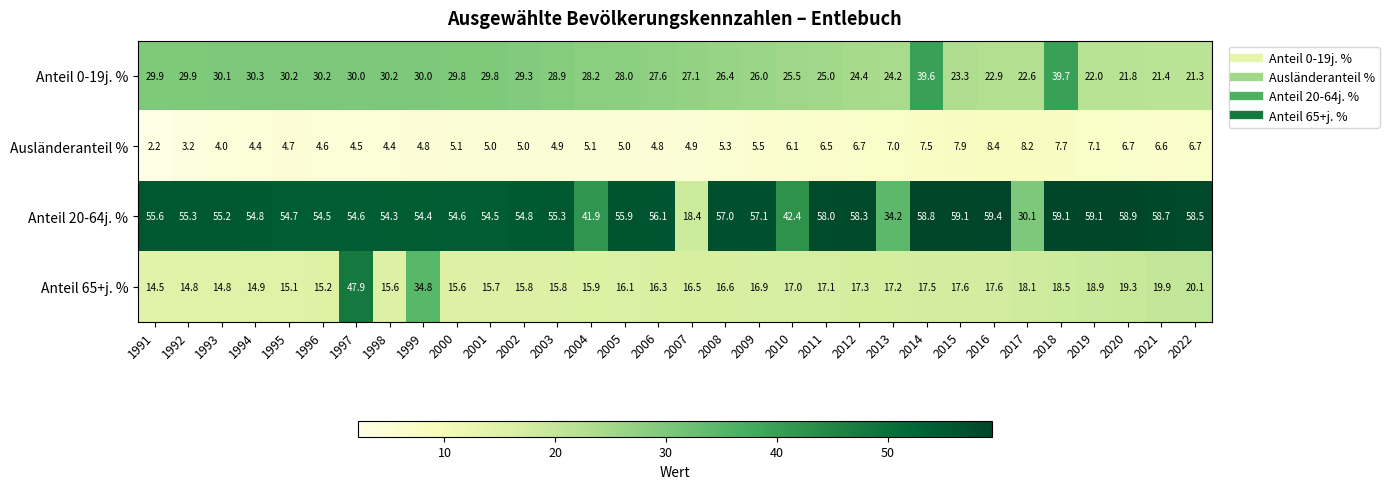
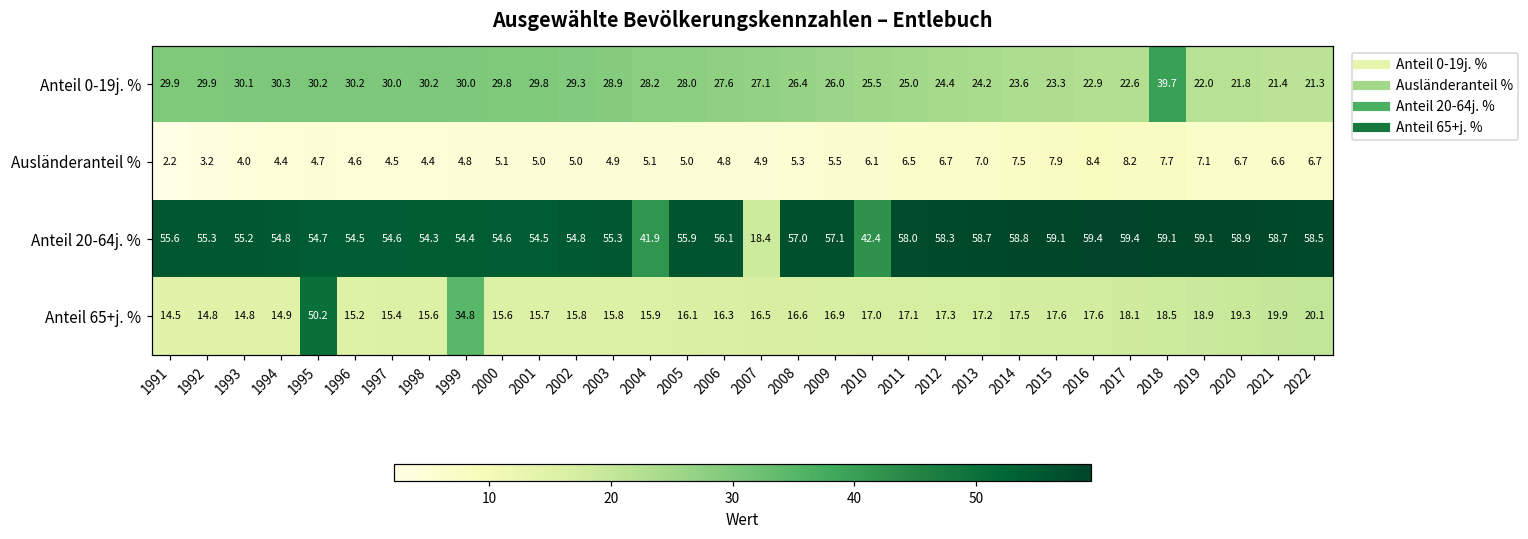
  {
    "Anteil 0-19j. %": {
      "1991": 29.9,
      "1992": 29.9,
      "1993": 30.1,
      "1994": 30.3,
      "1995": 30.2,
      "1996": 30.2,
      "1997": 30.0,
      "1998": 30.2,
      "1999": 30.0,
      "2000": 29.8,
      "2001": 29.8,
      "2002": 29.3,
      "2003": 28.9,
      "2004": 28.2,
      "2005": 28.0,
      "2006": 27.6,
      "2007": 27.1,
      "2008": 26.4,
      "2009": 26.0,
      "2010": 25.5,
      "2011": 25.0,
      "2012": 24.4,
      "2013": 24.2,
-     "2014": 39.6,
+     "2014": 23.6,
      "2015": 23.3,
      "2016": 22.9,
      "2017": 22.6,
      "2018": 39.7,
      "2019": 22.0,
      "2020": 21.8,
      "2021": 21.4,
      "2022": 21.3
    },
    "Ausländeranteil %": {
      "1991": 2.2,
      "1992": 3.2,
      "1993": 4.0,
      "1994": 4.4,
      "1995": 4.7,
      "1996": 4.6,
      "1997": 4.5,
      "1998": 4.4,
      "1999": 4.8,
      "2000": 5.1,
      "2001": 5.0,
      "2002": 5.0,
      "2003": 4.9,
      "2004": 5.1,
      "2005": 5.0,
      "2006": 4.8,
      "2007": 4.9,
      "2008": 5.3,
      "2009": 5.5,
      "2010": 6.1,
      "2011": 6.5,
      "2012": 6.7,
      "2013": 7.0,
      "2014": 7.5,
      "2015": 7.9,
      "2016": 8.4,
      "2017": 8.2,
      "2018": 7.7,
      "2019": 7.1,
      "2020": 6.7,
      "2021": 6.6,
      "2022": 6.7
    },
    "Anteil 20-64j. %": {
      "1991": 55.6,
      "1992": 55.3,
      "1993": 55.2,
      "1994": 54.8,
      "1995": 54.7,
      "1996": 54.5,
      "1997": 54.6,
      "1998": 54.3,
      "1999": 54.4,
      "2000": 54.6,
      "2001": 54.5,
      "2002": 54.8,
      "2003": 55.3,
      "2004": 41.9,
      "2005": 55.9,
      "2006": 56.1,
      "2007": 18.4,
      "2008": 57.0,
      "2009": 57.1,
      "2010": 42.4,
      "2011": 58.0,
      "2012": 58.3,
-     "2013": 34.2,
+     "2013": 58.7,
      "2014": 58.8,
      "2015": 59.1,
      "2016": 59.4,
-     "2017": 30.1,
+     "2017": 59.4,
      "2018": 59.1,
      "2019": 59.1,
      "2020": 58.9,
      "2021": 58.7,
      "2022": 58.5
    },
    "Anteil 65+j. %": {
      "1991": 14.5,
      "1992": 14.8,
      "1993": 14.8,
      "1994": 14.9,
-     "1995": 15.1,
+     "1995": 50.2,
      "1996": 15.2,
-     "1997": 47.9,
+     "1997": 15.4,
      "1998": 15.6,
      "1999": 34.8,
      "2000": 15.6,
      "2001": 15.7,
      "2002": 15.8,
      "2003": 15.8,
      "2004": 15.9,
      "2005": 16.1,
      "2006": 16.3,
      "2007": 16.5,
      "2008": 16.6,
      "2009": 16.9,
      "2010": 17.0,
      "2011": 17.1,
      "2012": 17.3,
      "2013": 17.2,
      "2014": 17.5,
      "2015": 17.6,
      "2016": 17.6,
      "2017": 18.1,
      "2018": 18.5,
      "2019": 18.9,
      "2020": 19.3,
      "2021": 19.9,
      "2022": 20.1
    }
  }
